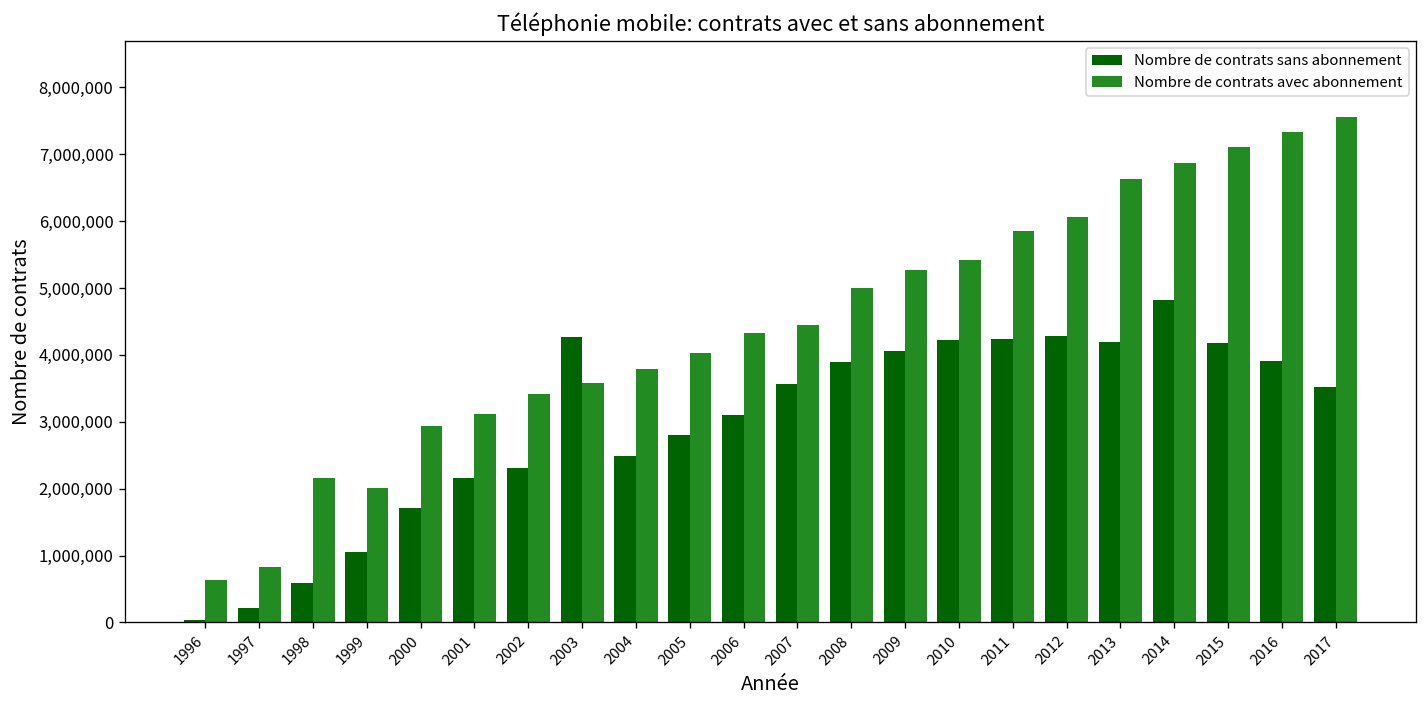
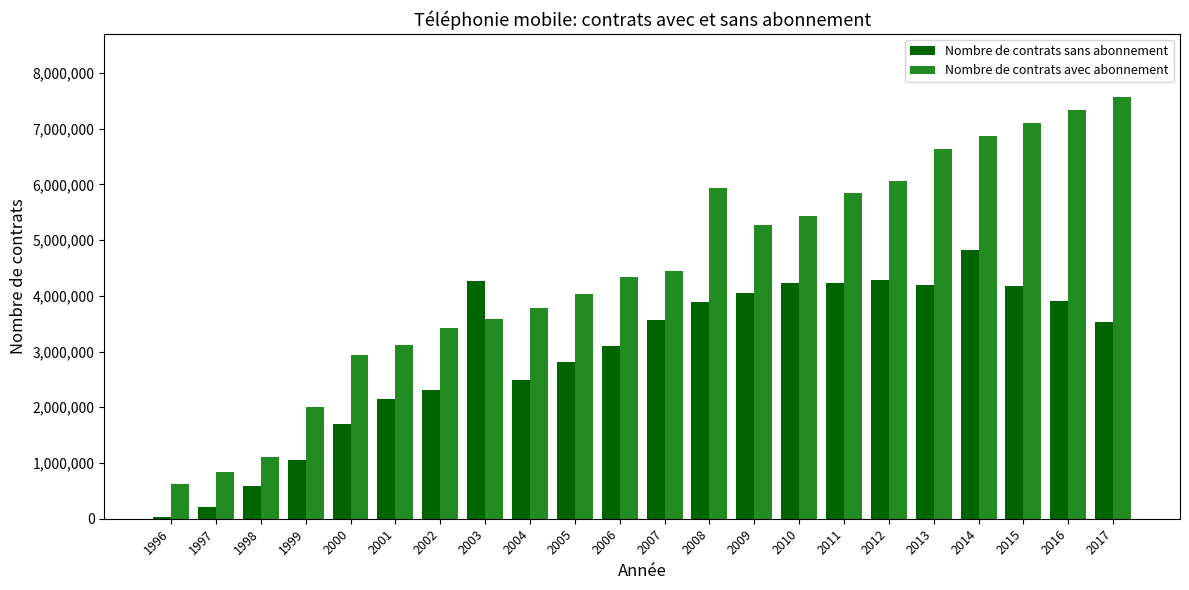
  {
    "Nombre de contrats sans abonnement": {
      "1997": "200,000",
      "1998": "600,000",
      "1999": "1,100,000",
      "2000": "1,700,000",
      "2001": "2,200,000",
      "2002": "2,300,000",
      "2003": "4,300,000",
      "2004": "2,500,000",
      "2005": "2,800,000",
      "2006": "3,100,000",
      "2007": "3,600,000",
      "2008": "3,900,000",
      "2009": "4,100,000",
      "2010": "4,200,000",
      "2011": "4,200,000",
      "2012": "4,300,000",
      "2013": "4,200,000",
      "2014": "4,800,000",
      "2015": "4,200,000",
      "2016": "3,900,000",
      "2017": "3,500,000"
    },
    "Nombre de contrats avec abonnement": {
      "1996": "600,000",
      "1997": "800,000",
-     "1998": "2,200,000",
+     "1998": "1,100,000",
      "1999": "2,000,000",
      "2000": "2,900,000",
      "2001": "3,100,000",
      "2002": "3,400,000",
      "2003": "3,600,000",
      "2004": "3,800,000",
      "2005": "4,000,000",
      "2006": "4,300,000",
      "2007": "4,500,000",
-     "2008": "5,000,000",
+     "2008": "5,900,000",
      "2009": "5,300,000",
      "2010": "5,400,000",
      "2011": "5,800,000",
      "2012": "6,100,000",
      "2013": "6,600,000",
      "2014": "6,900,000",
      "2015": "7,100,000",
      "2016": "7,300,000",
      "2017": "7,600,000"
    }
  }
